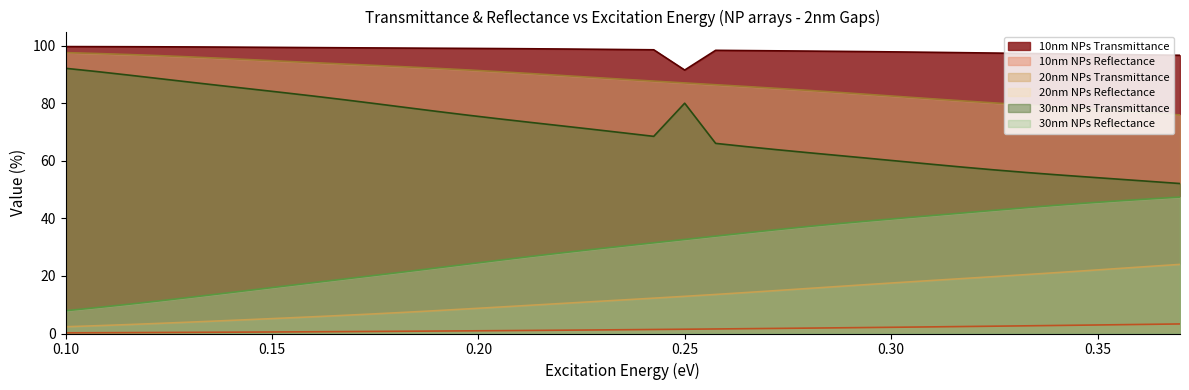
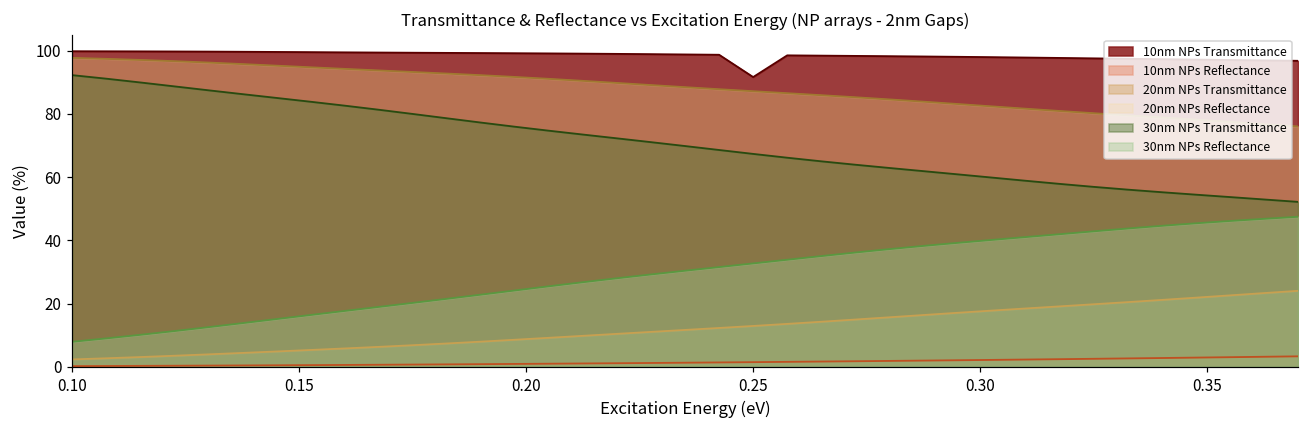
  {
    "10nm NPs Transmittance": {
      "0.10": 100,
      "0.25": 92
    },
    "30nm NPs Transmittance": {
      "0.10": 92,
-     "0.25": 80
+     "0.25": 67
    }
  }
